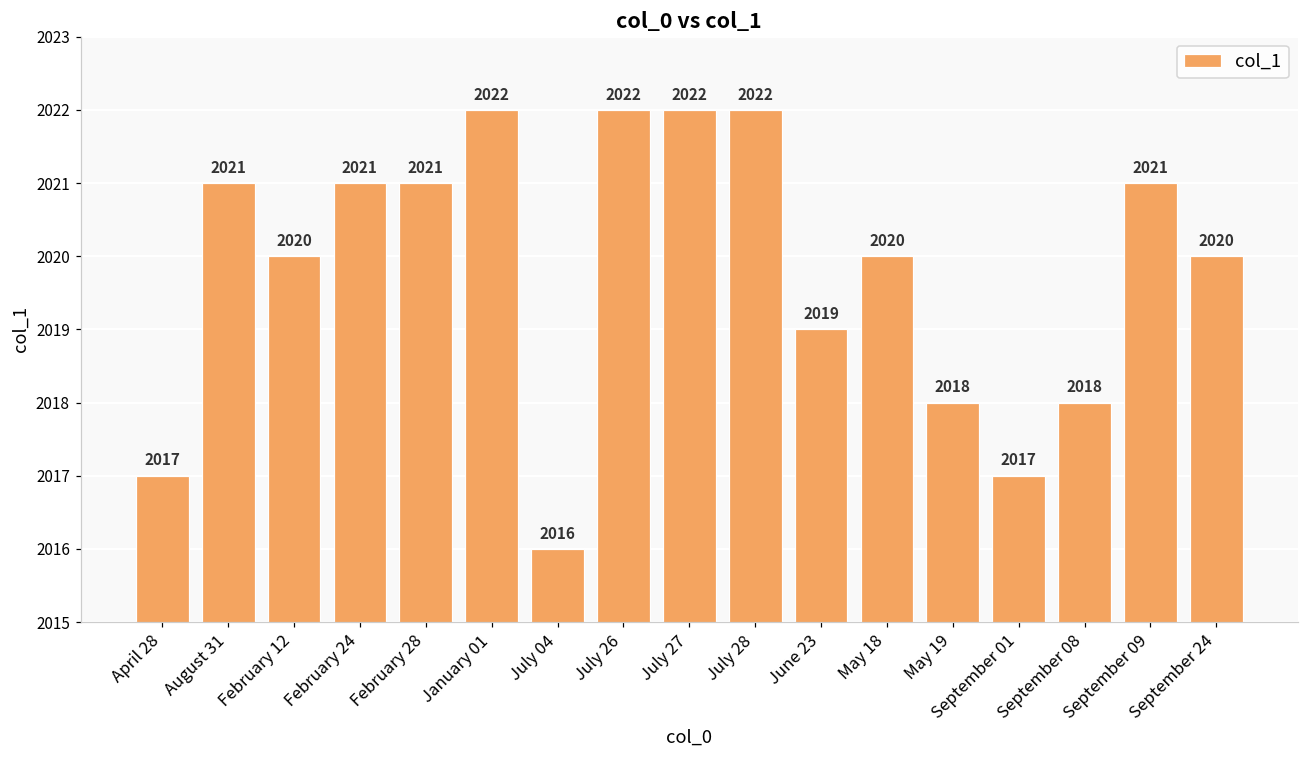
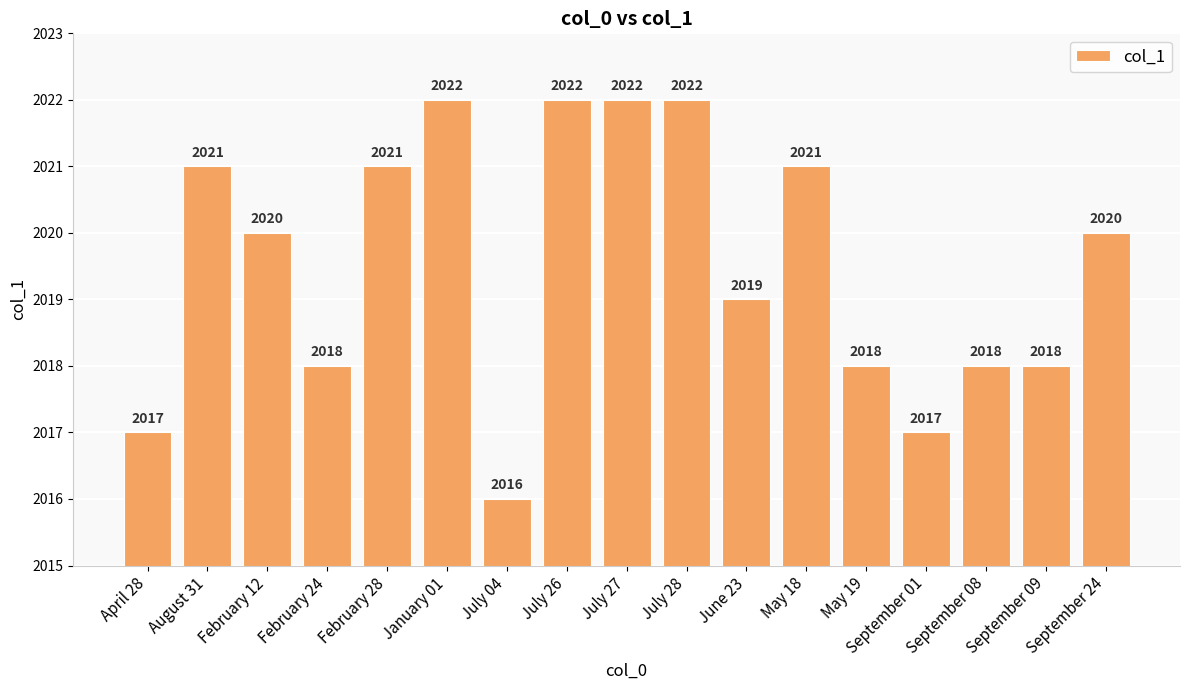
  {
    "April 28": 2017,
    "August 31": 2021,
    "February 12": 2020,
-   "February 24": 2021,
+   "February 24": 2018,
    "February 28": 2021,
    "January 01": 2022,
    "July 04": 2016,
    "July 26": 2022,
    "July 27": 2022,
    "July 28": 2022,
    "June 23": 2019,
-   "May 18": 2020,
+   "May 18": 2021,
    "May 19": 2018,
    "September 01": 2017,
    "September 08": 2018,
-   "September 09": 2021,
+   "September 09": 2018,
    "September 24": 2020
  }
